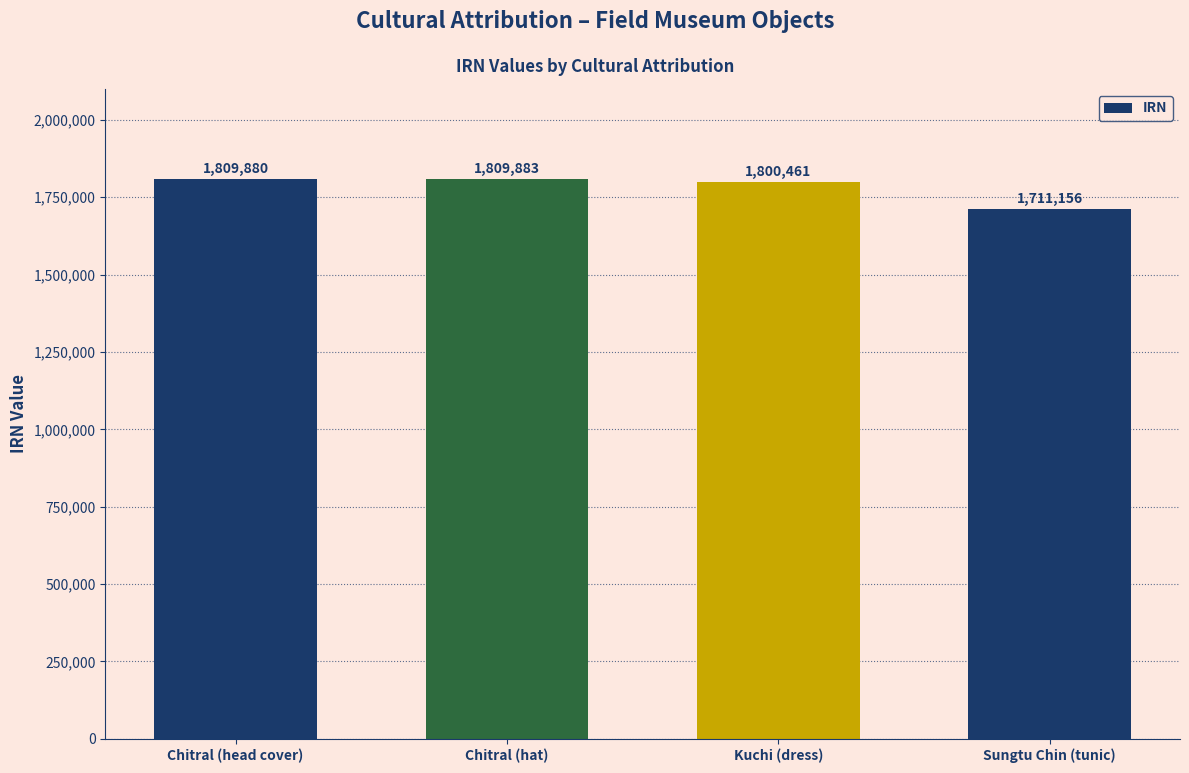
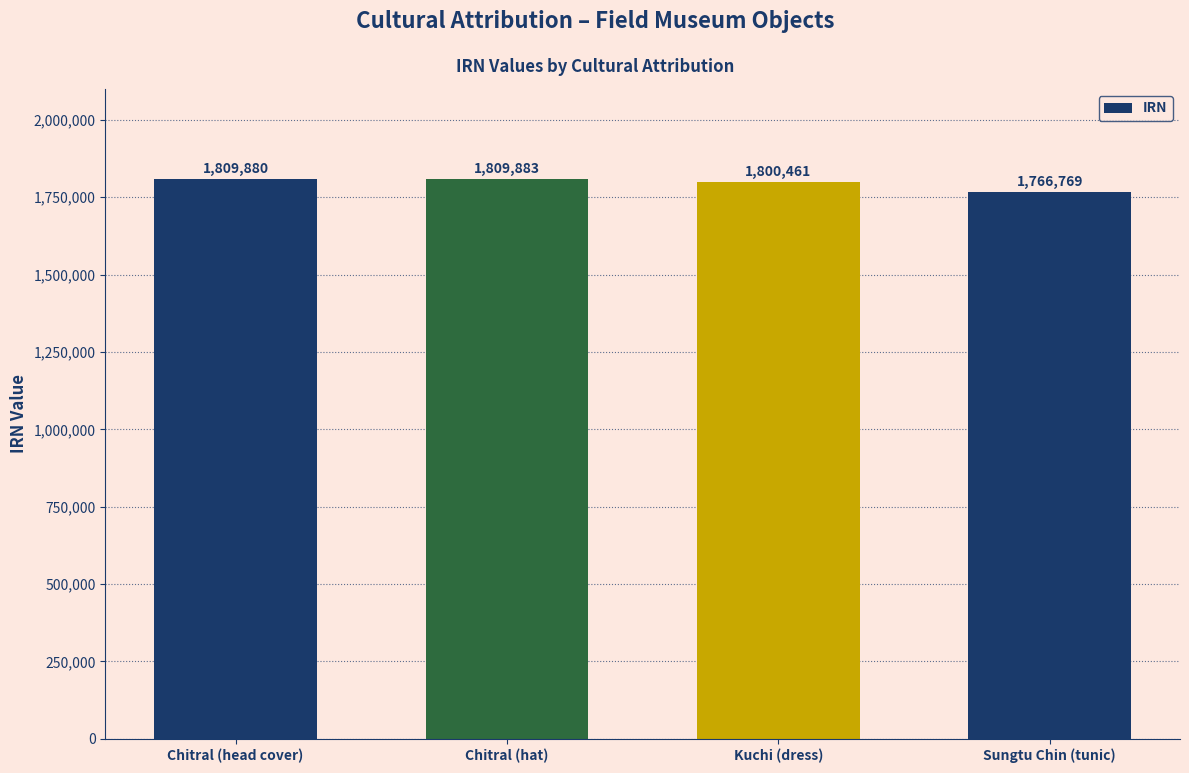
  {
    "Chitral (head cover)": "1,809,880",
    "Chitral (hat)": "1,809,883",
    "Kuchi (dress)": "1,800,461",
-   "Sungtu Chin (tunic)": "1,711,156"
+   "Sungtu Chin (tunic)": "1,766,769"
  }
